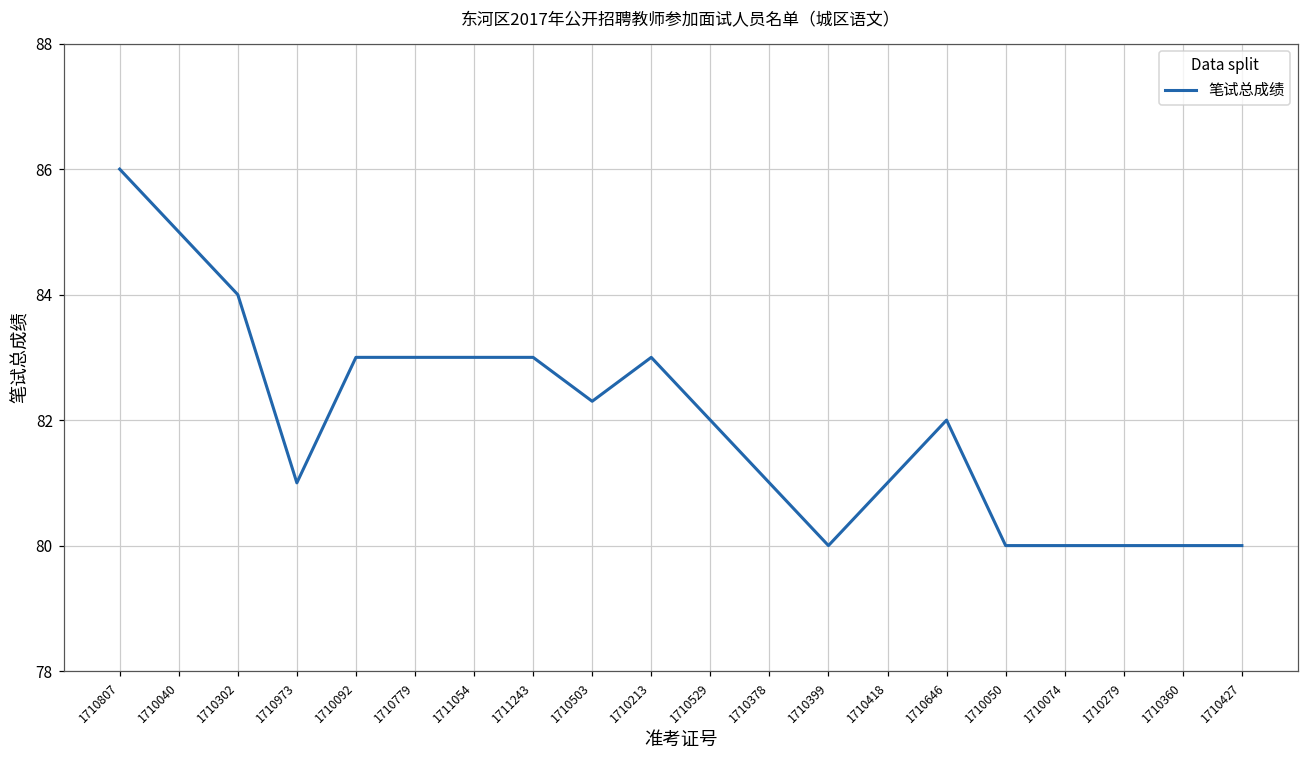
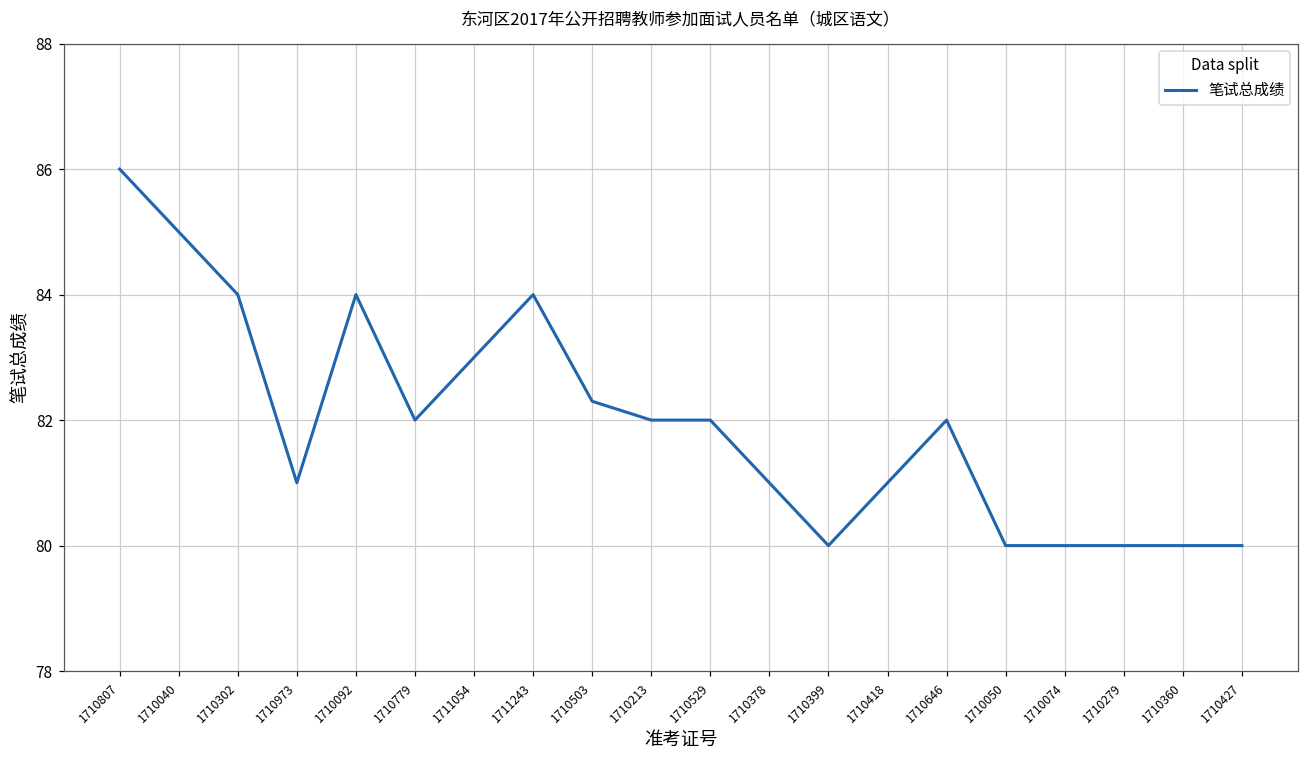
  {
    "1710807": 86,
    "1710040": 85,
    "1710302": 84,
    "1710973": 81,
-   "1710092": 83,
-   "1710779": 83,
+   "1710092": 84,
+   "1710779": 82,
    "1711054": 83,
-   "1711243": 83,
+   "1711243": 84,
    "1710503": 82.3,
-   "1710213": 83,
+   "1710213": 82,
    "1710529": 82,
    "1710378": 81,
    "1710399": 80,
    "1710418": 81,
    "1710646": 82,
    "1710050": 80,
    "1710074": 80,
    "1710279": 80,
    "1710360": 80,
    "1710427": 80
  }
